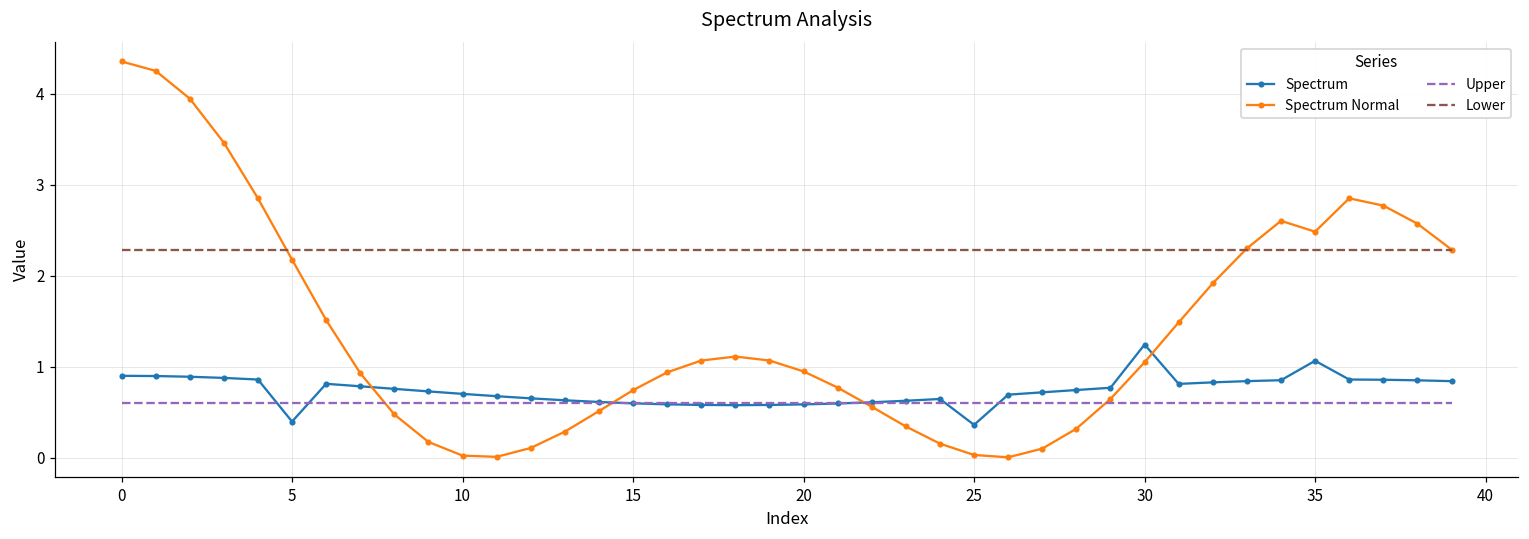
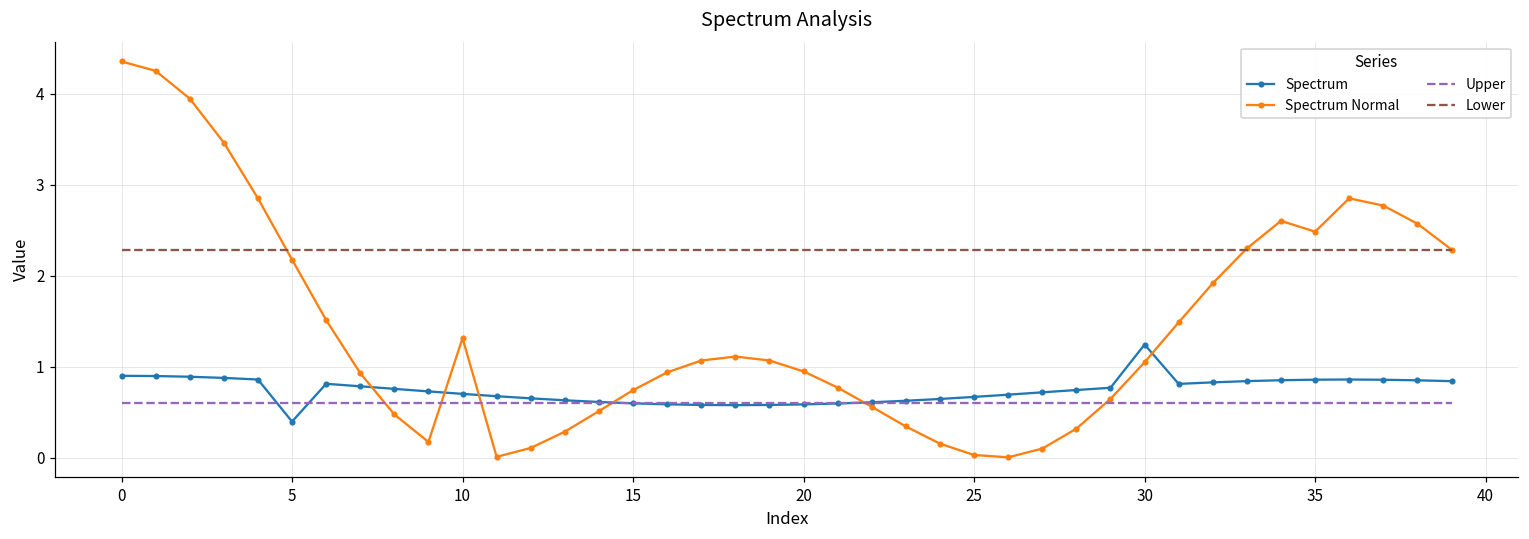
  {
    "Spectrum": {
      "0": 0.9,
      "5": 0.4,
      "10": 0.7,
-     "25": 0.4,
+     "25": 0.7,
      "30": 1.2,
-     "35": 1.1
+     "35": 0.9
    },
    "Spectrum Normal": {
      "0": 4.4,
      "5": 2.2,
-     "10": 0.0,
+     "10": 1.3,
      "15": 0.7,
      "20": 0.9,
      "25": 0.0,
      "30": 1.0,
      "35": 2.5
    },
    "Upper": {
      "0": 0.6,
      "5": 0.6,
      "10": 0.6,
      "25": 0.6,
      "30": 0.6,
      "35": 0.6
    },
    "Lower": {
      "0": 2.3,
      "5": 2.3,
      "10": 2.3,
      "15": 2.3,
      "20": 2.3,
      "25": 2.3,
      "30": 2.3,
      "35": 2.3
    }
  }
